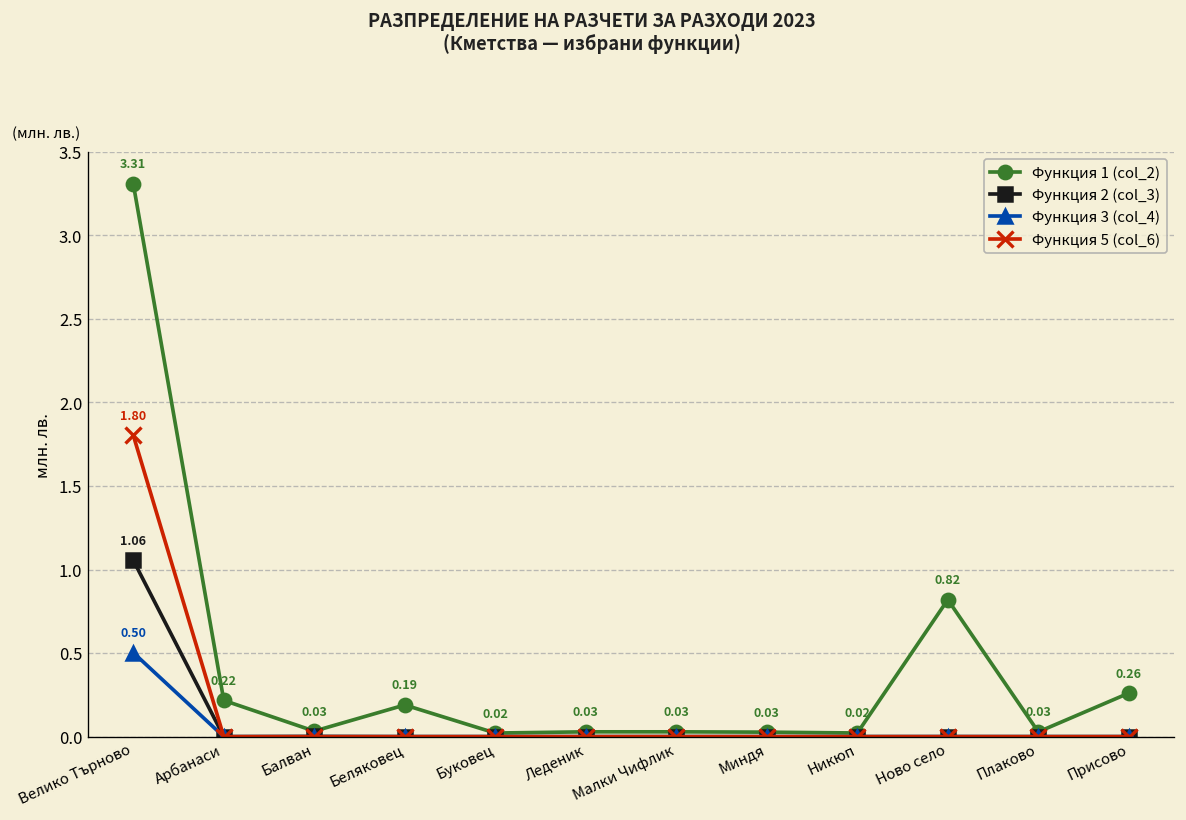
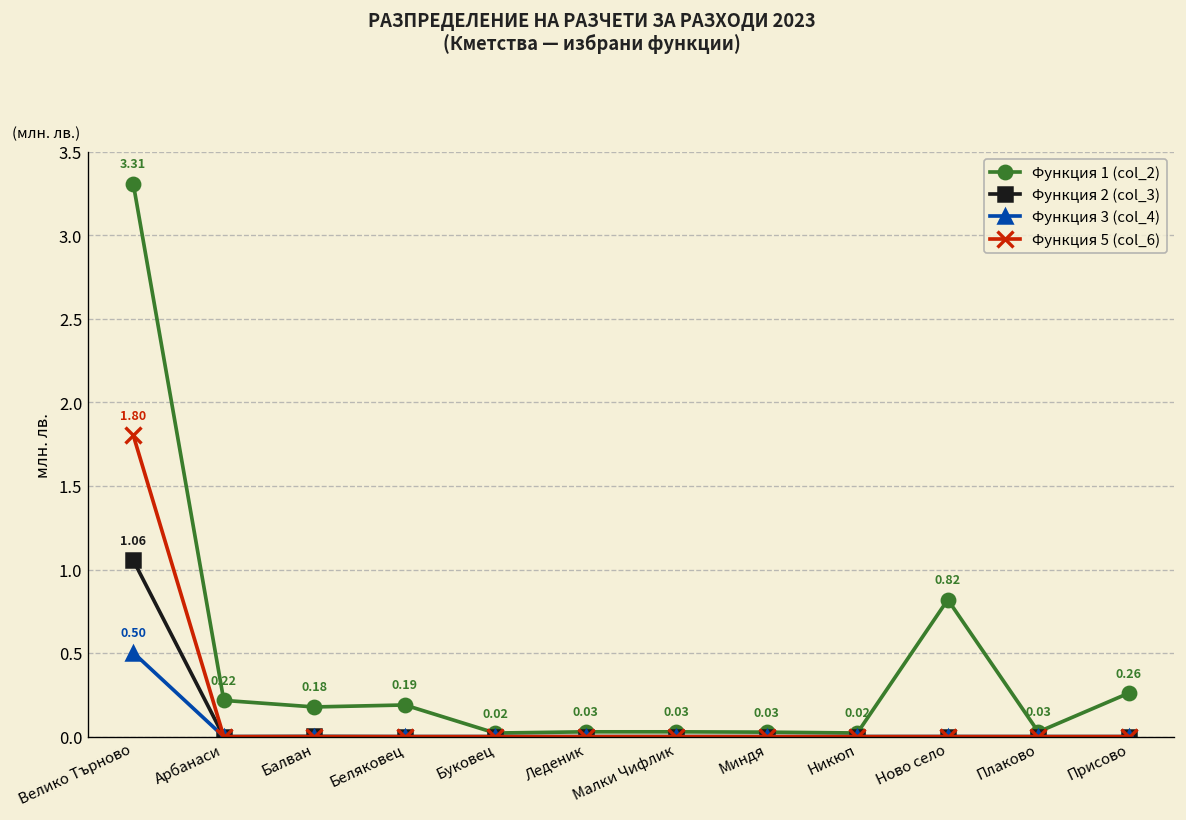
  {
    "Функция 1 (col_2)": {
      "Велико Търново": 3.31,
      "Арбанаси": 0.22,
-     "Балван": 0.03,
+     "Балван": 0.18,
      "Беляковец": 0.19,
      "Буковец": 0.02,
      "Леденик": 0.03,
      "Малки Чифлик": 0.03,
      "Миндя": 0.03,
      "Никюп": 0.02,
      "Ново село": 0.82,
      "Плаково": 0.03,
      "Присово": 0.26
    },
    "Функция 2 (col_3)": {
      "Велико Търново": 1.06
    },
    "Функция 3 (col_4)": {
      "Велико Търново": 0.50
    },
    "Функция 5 (col_6)": {
      "Велико Търново": 1.80
    }
  }
